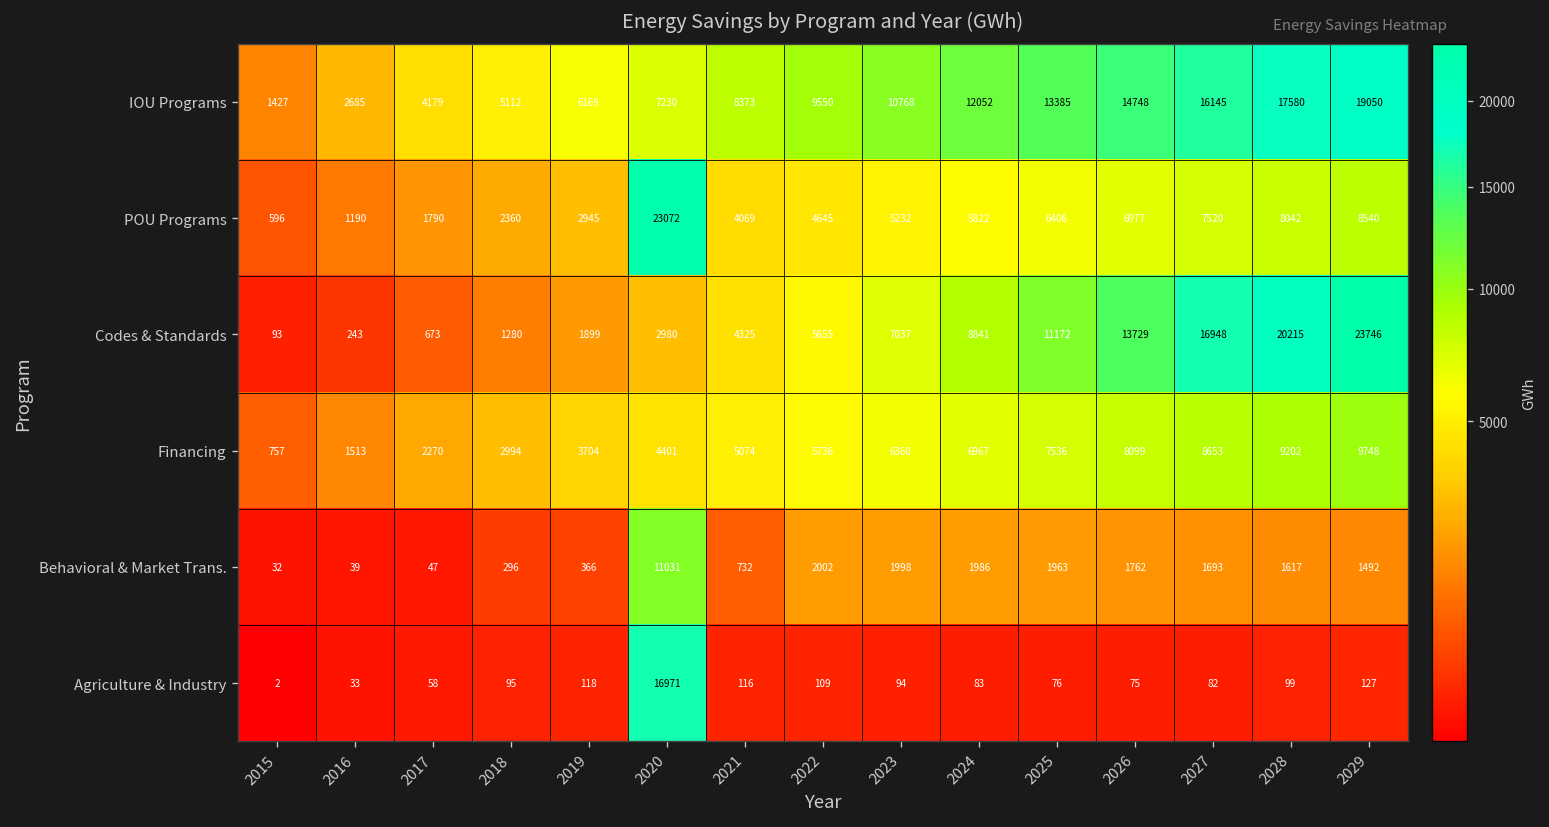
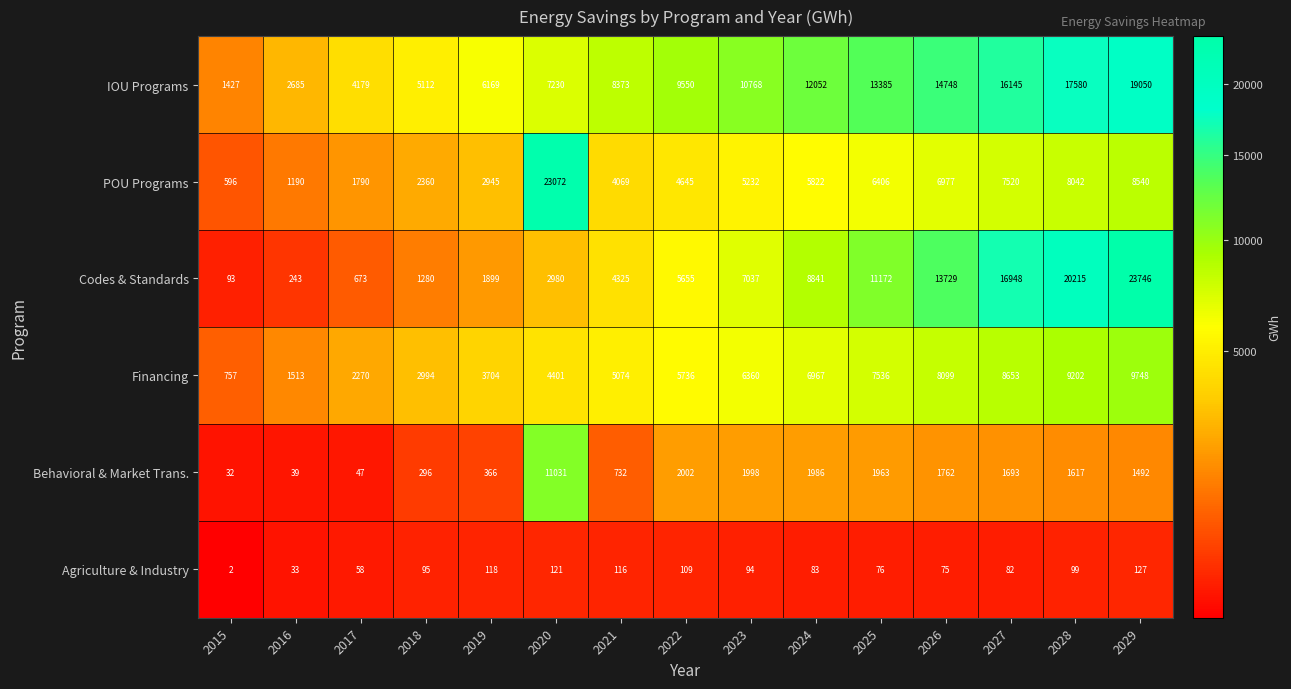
  {
    "IOU Programs": {
      "2015": 1427,
      "2016": 2685,
      "2017": 4179,
      "2018": 5112,
      "2019": 6169,
      "2020": 7230,
      "2021": 8373,
      "2022": 9550,
      "2023": 10768,
      "2024": 12052,
      "2025": 13385,
      "2026": 14748,
      "2027": 16145,
      "2028": 17580,
      "2029": 19050
    },
    "POU Programs": {
      "2015": 596,
      "2016": 1190,
      "2017": 1790,
      "2018": 2360,
      "2019": 2945,
      "2020": 23072,
      "2021": 4069,
      "2022": 4645,
      "2023": 5232,
      "2024": 5822,
      "2025": 6406,
      "2026": 6977,
      "2027": 7520,
      "2028": 8042,
      "2029": 8540
    },
    "Codes & Standards": {
      "2015": 93,
      "2016": 243,
      "2017": 673,
      "2018": 1280,
      "2019": 1899,
      "2020": 2980,
      "2021": 4325,
      "2022": 5655,
      "2023": 7037,
      "2024": 8841,
      "2025": 11172,
      "2026": 13729,
      "2027": 16948,
      "2028": 20215,
      "2029": 23746
    },
    "Financing": {
      "2015": 757,
      "2016": 1513,
      "2017": 2270,
      "2018": 2994,
      "2019": 3704,
      "2020": 4401,
      "2021": 5074,
      "2022": 5736,
      "2023": 6360,
      "2024": 6967,
      "2025": 7536,
      "2026": 8099,
      "2027": 8653,
      "2028": 9202,
      "2029": 9748
    },
    "Behavioral & Market Trans.": {
      "2015": 32,
      "2016": 39,
      "2017": 47,
      "2018": 296,
      "2019": 366,
      "2020": 11031,
      "2021": 732,
      "2022": 2002,
      "2023": 1998,
      "2024": 1986,
      "2025": 1963,
      "2026": 1762,
      "2027": 1693,
      "2028": 1617,
      "2029": 1492
    },
    "Agriculture & Industry": {
      "2015": 2,
      "2016": 33,
      "2017": 58,
      "2018": 95,
      "2019": 118,
-     "2020": 16971,
+     "2020": 121,
      "2021": 116,
      "2022": 109,
      "2023": 94,
      "2024": 83,
      "2025": 76,
      "2026": 75,
      "2027": 82,
      "2028": 99,
      "2029": 127
    }
  }
